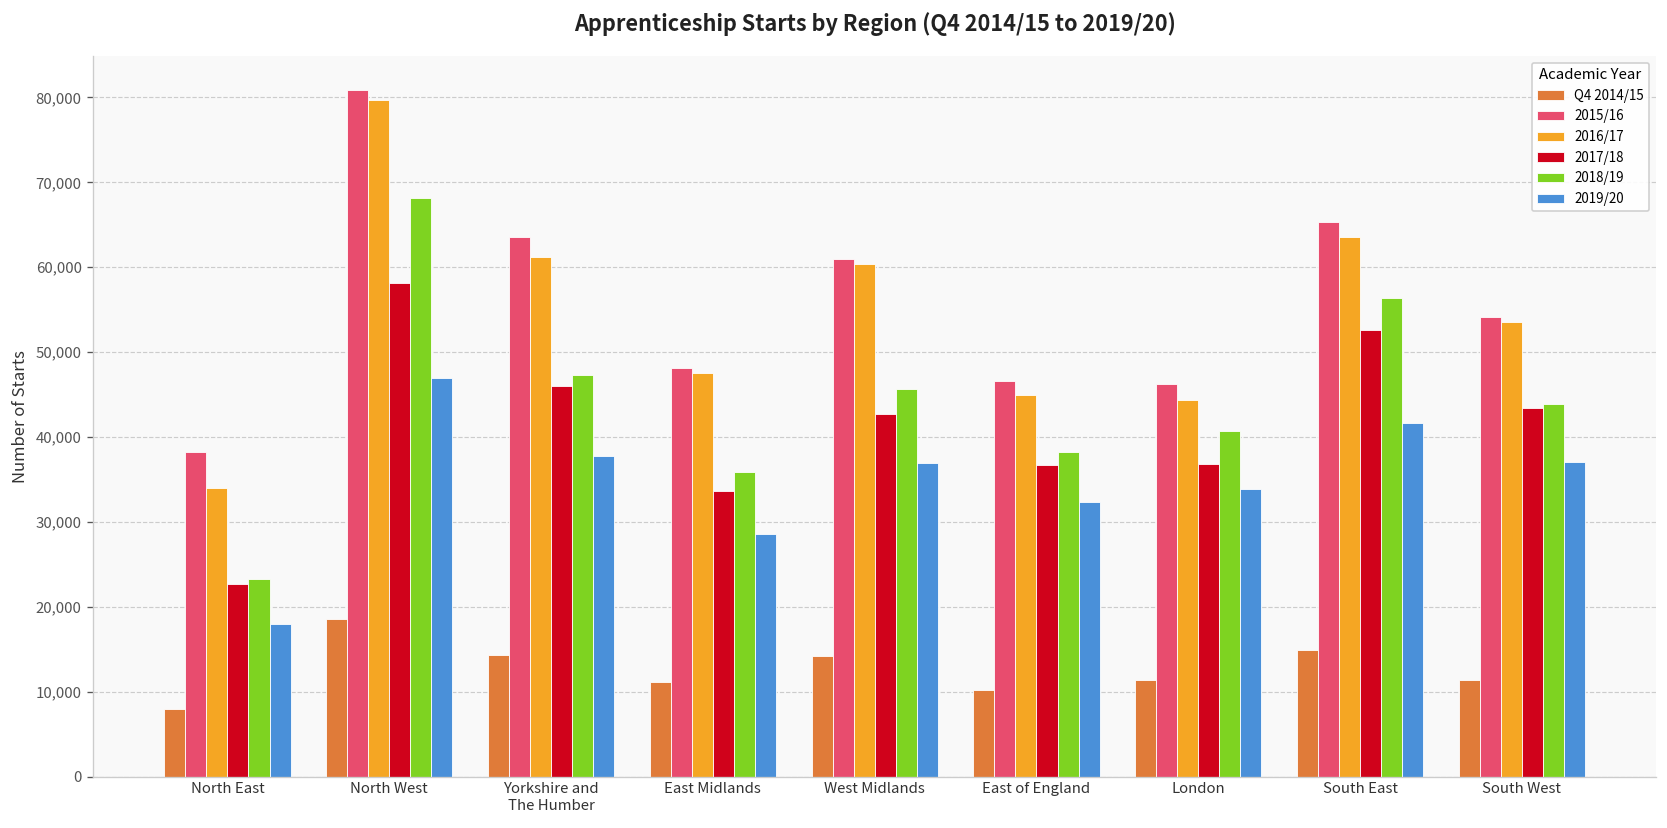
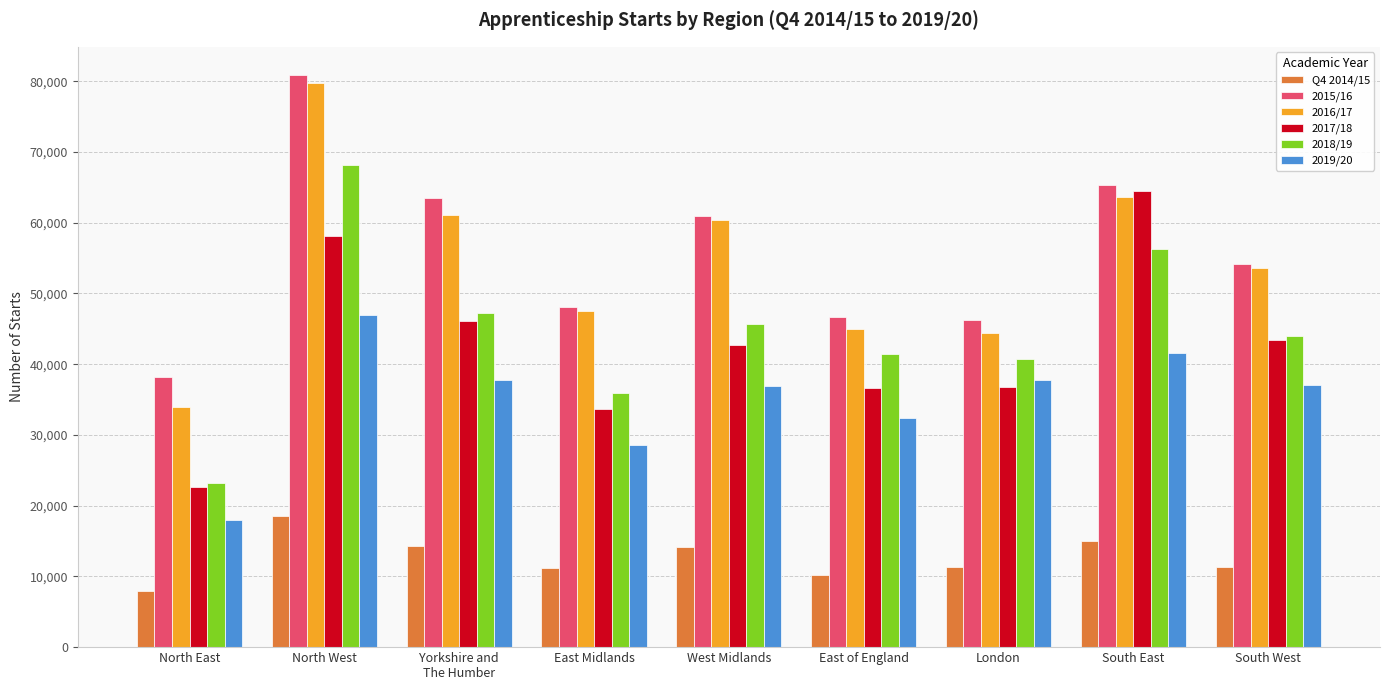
  {
    "2015/16": {
      "North East": "38,000",
      "North West": "81,000",
      "Yorkshire and The Humber": "64,000",
      "East Midlands": "48,000",
      "West Midlands": "61,000",
      "East of England": "47,000",
      "London": "46,000",
      "South East": "65,000",
      "South West": "54,000"
    },
    "2017/18": {
      "North East": "23,000",
      "North West": "58,000",
      "Yorkshire and The Humber": "46,000",
      "East Midlands": "34,000",
      "West Midlands": "43,000",
      "East of England": "37,000",
      "London": "37,000",
-     "South East": "53,000",
+     "South East": "64,000",
      "South West": "43,000"
    },
    "2018/19": {
      "North East": "23,000",
      "North West": "68,000",
      "Yorkshire and The Humber": "47,000",
      "East Midlands": "36,000",
      "West Midlands": "46,000",
-     "East of England": "38,000",
+     "East of England": "41,000",
      "London": "41,000",
      "South East": "56,000",
      "South West": "44,000"
    },
    "2019/20": {
      "North East": "18,000",
      "North West": "47,000",
      "Yorkshire and The Humber": "38,000",
      "East Midlands": "29,000",
      "West Midlands": "37,000",
      "East of England": "32,000",
-     "London": "34,000",
+     "London": "38,000",
      "South East": "42,000",
      "South West": "37,000"
    }
  }
